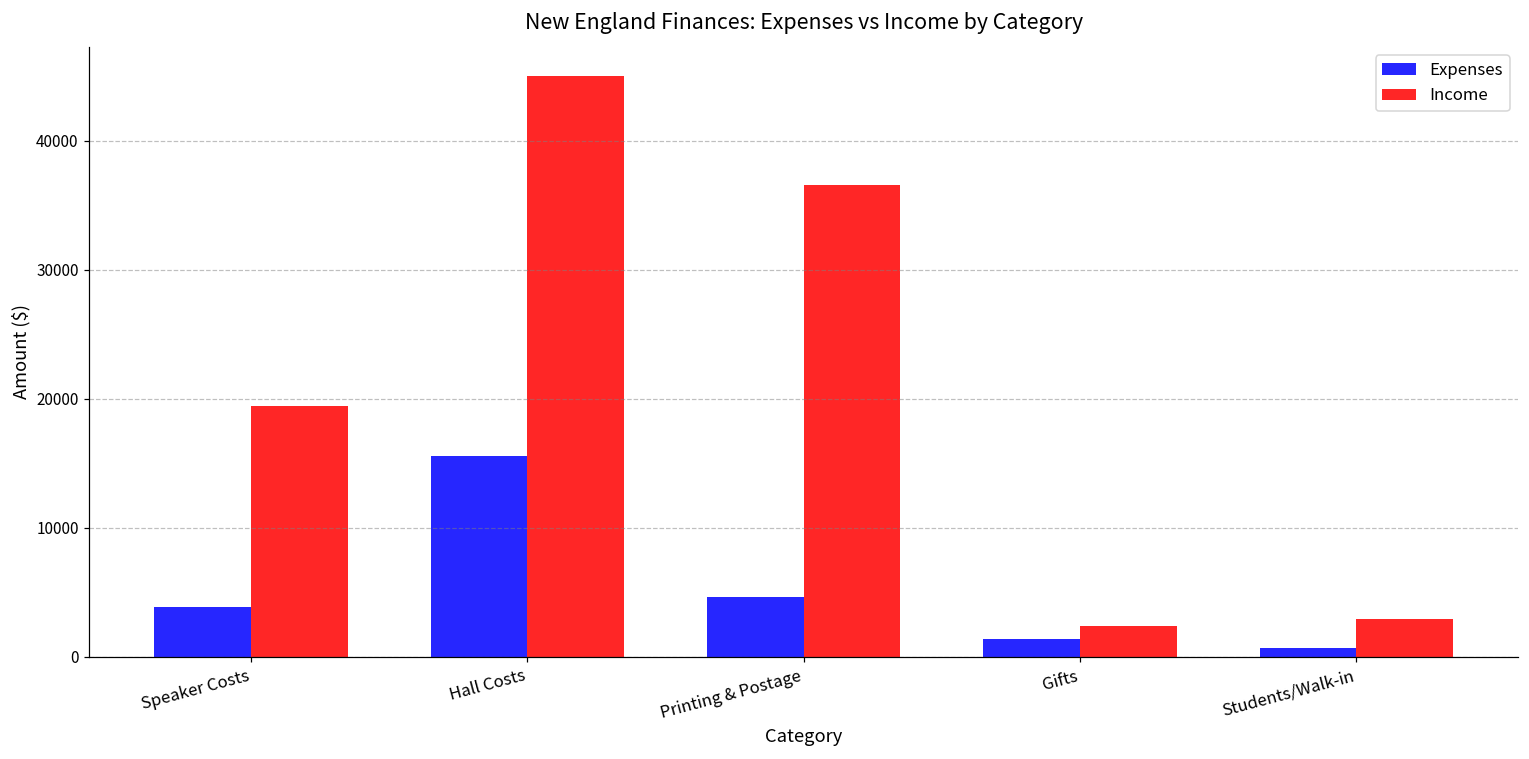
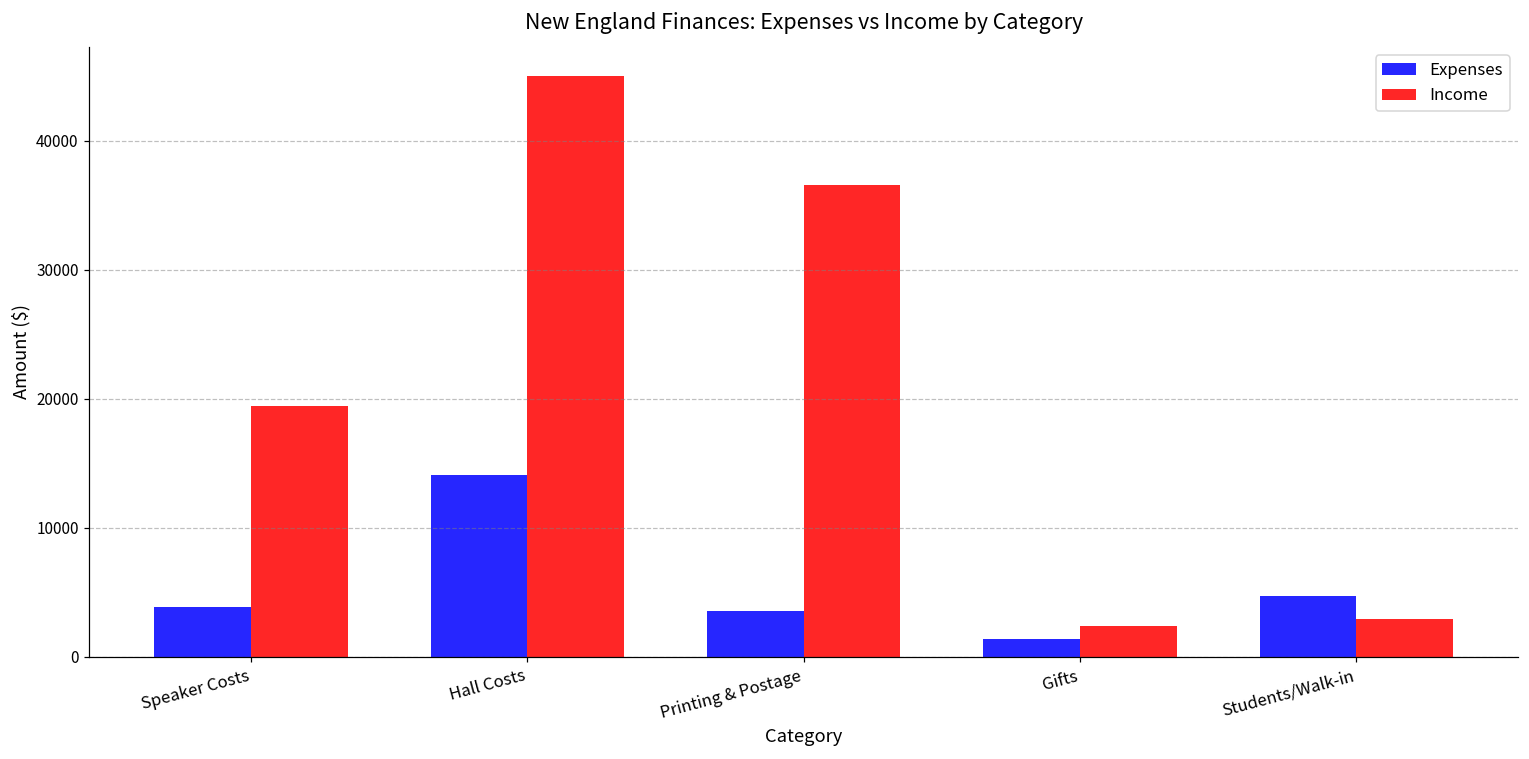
  {
    "Expenses": {
      "Speaker Costs": 3900,
-     "Hall Costs": 15500,
-     "Printing & Postage": 4600,
+     "Hall Costs": 14100,
+     "Printing & Postage": 3600,
      "Gifts": 1400,
-     "Students/Walk-in": 700
+     "Students/Walk-in": 4700
    },
    "Income": {
      "Speaker Costs": 19400,
      "Hall Costs": 45000,
      "Printing & Postage": 36500,
      "Gifts": 2400,
      "Students/Walk-in": 3000
    }
  }
